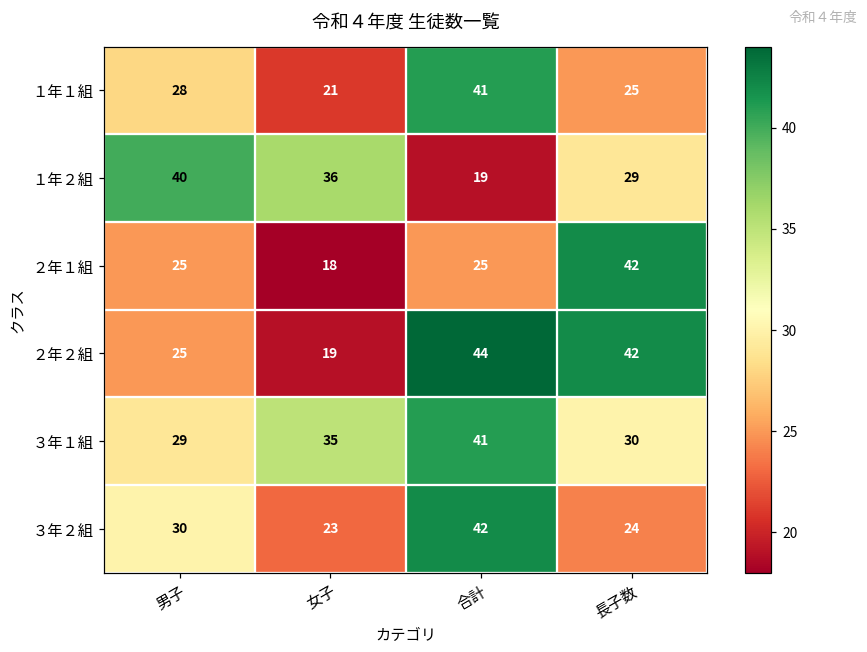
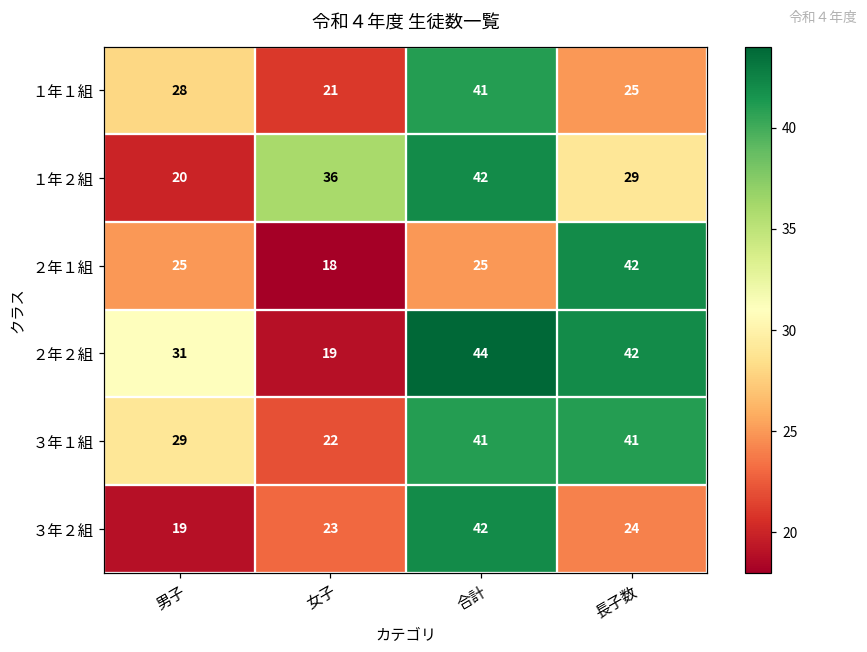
  {
    "１年１組": {
      "男子": 28,
      "女子": 21,
      "合計": 41,
      "長子数": 25
    },
    "１年２組": {
-     "男子": 40,
+     "男子": 20,
      "女子": 36,
-     "合計": 19,
+     "合計": 42,
      "長子数": 29
    },
    "２年１組": {
      "男子": 25,
      "女子": 18,
      "合計": 25,
      "長子数": 42
    },
    "２年２組": {
-     "男子": 25,
+     "男子": 31,
      "女子": 19,
      "合計": 44,
      "長子数": 42
    },
    "３年１組": {
      "男子": 29,
-     "女子": 35,
+     "女子": 22,
      "合計": 41,
-     "長子数": 30
+     "長子数": 41
    },
    "３年２組": {
-     "男子": 30,
+     "男子": 19,
      "女子": 23,
      "合計": 42,
      "長子数": 24
    }
  }
